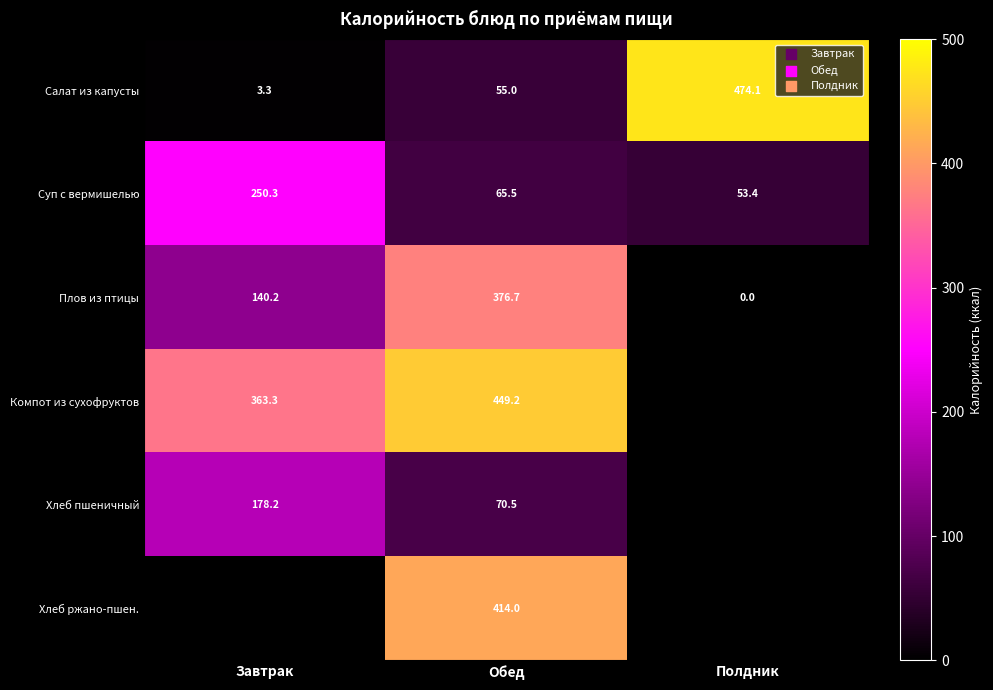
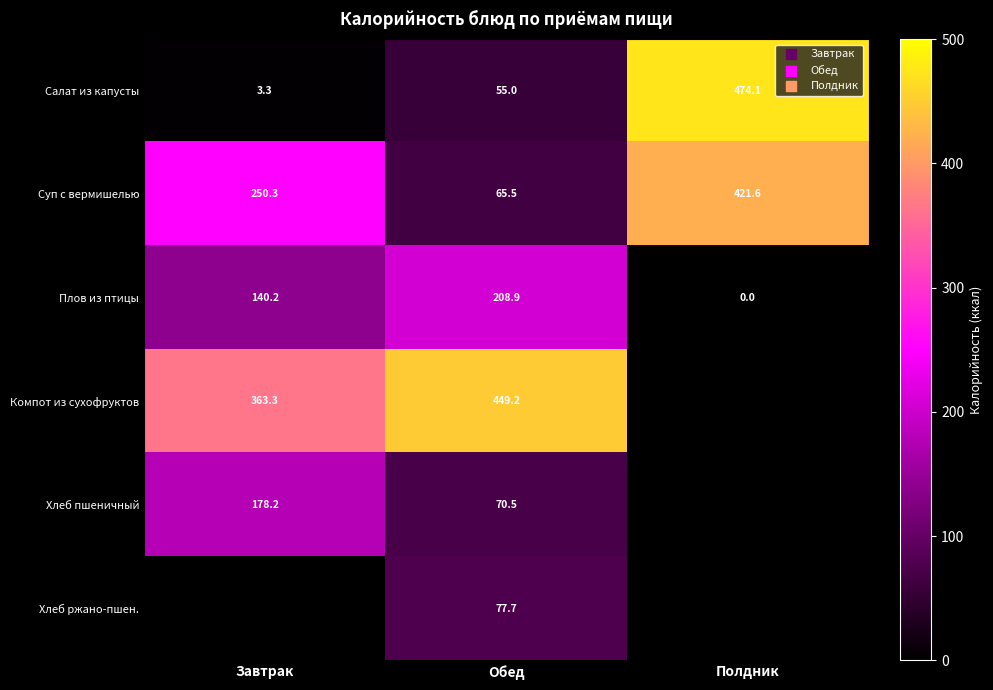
  {
    "Салат из капусты": {
      "Завтрак": 3.3,
      "Обед": 55.0,
      "Полдник": 474.1
    },
    "Суп с вермишелью": {
      "Завтрак": 250.3,
      "Обед": 65.5,
-     "Полдник": 53.4
+     "Полдник": 421.6
    },
    "Плов из птицы": {
      "Завтрак": 140.2,
-     "Обед": 376.7,
+     "Обед": 208.9,
      "Полдник": 0.0
    },
    "Компот из сухофруктов": {
      "Завтрак": 363.3,
      "Обед": 449.2
    },
    "Хлеб пшеничный": {
      "Завтрак": 178.2,
      "Обед": 70.5
    },
    "Хлеб ржано-пшен.": {
-     "Обед": 414.0
+     "Обед": 77.7
    }
  }
